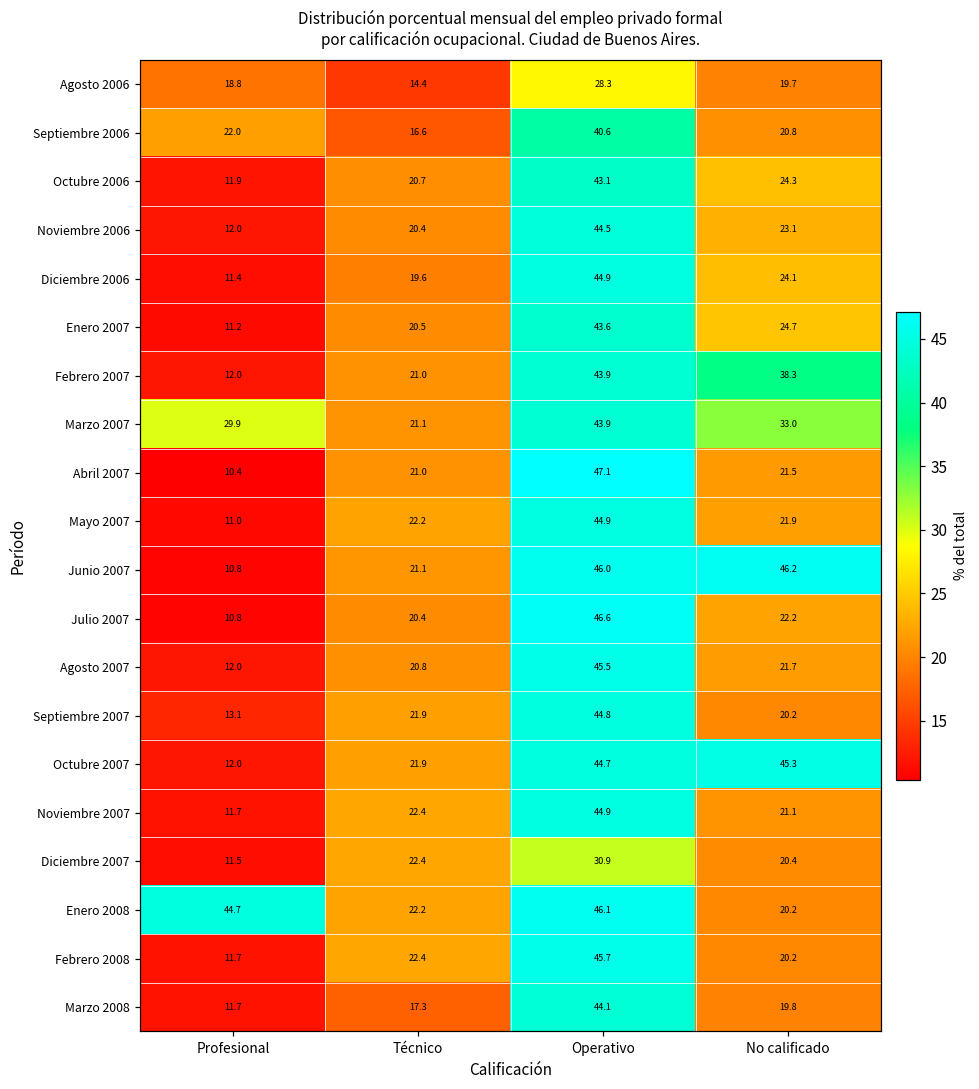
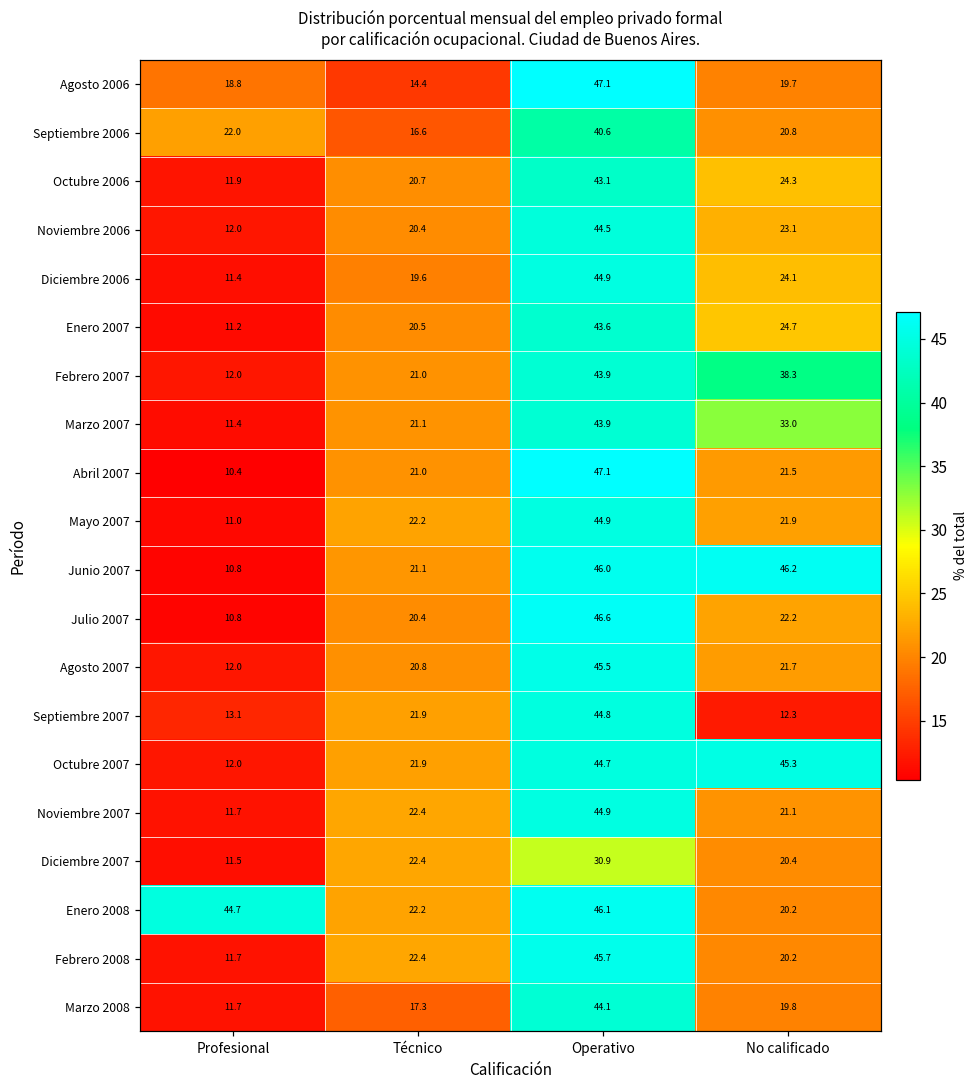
  {
    "Agosto 2006": {
      "Profesional": 18.8,
      "Técnico": 14.4,
-     "Operativo": 28.3,
+     "Operativo": 47.1,
      "No calificado": 19.7
    },
    "Septiembre 2006": {
      "Profesional": 22.0,
      "Técnico": 16.6,
      "Operativo": 40.6,
      "No calificado": 20.8
    },
    "Octubre 2006": {
      "Profesional": 11.9,
      "Técnico": 20.7,
      "Operativo": 43.1,
      "No calificado": 24.3
    },
    "Noviembre 2006": {
      "Profesional": 12.0,
      "Técnico": 20.4,
      "Operativo": 44.5,
      "No calificado": 23.1
    },
    "Diciembre 2006": {
      "Profesional": 11.4,
      "Técnico": 19.6,
      "Operativo": 44.9,
      "No calificado": 24.1
    },
    "Enero 2007": {
      "Profesional": 11.2,
      "Técnico": 20.5,
      "Operativo": 43.6,
      "No calificado": 24.7
    },
    "Febrero 2007": {
      "Profesional": 12.0,
      "Técnico": 21.0,
      "Operativo": 43.9,
      "No calificado": 38.3
    },
    "Marzo 2007": {
-     "Profesional": 29.9,
+     "Profesional": 11.4,
      "Técnico": 21.1,
      "Operativo": 43.9,
      "No calificado": 33.0
    },
    "Abril 2007": {
      "Profesional": 10.4,
      "Técnico": 21.0,
      "Operativo": 47.1,
      "No calificado": 21.5
    },
    "Mayo 2007": {
      "Profesional": 11.0,
      "Técnico": 22.2,
      "Operativo": 44.9,
      "No calificado": 21.9
    },
    "Junio 2007": {
      "Profesional": 10.8,
      "Técnico": 21.1,
      "Operativo": 46.0,
      "No calificado": 46.2
    },
    "Julio 2007": {
      "Profesional": 10.8,
      "Técnico": 20.4,
      "Operativo": 46.6,
      "No calificado": 22.2
    },
    "Agosto 2007": {
      "Profesional": 12.0,
      "Técnico": 20.8,
      "Operativo": 45.5,
      "No calificado": 21.7
    },
    "Septiembre 2007": {
      "Profesional": 13.1,
      "Técnico": 21.9,
      "Operativo": 44.8,
-     "No calificado": 20.2
+     "No calificado": 12.3
    },
    "Octubre 2007": {
      "Profesional": 12.0,
      "Técnico": 21.9,
      "Operativo": 44.7,
      "No calificado": 45.3
    },
    "Noviembre 2007": {
      "Profesional": 11.7,
      "Técnico": 22.4,
      "Operativo": 44.9,
      "No calificado": 21.1
    },
    "Diciembre 2007": {
      "Profesional": 11.5,
      "Técnico": 22.4,
      "Operativo": 30.9,
      "No calificado": 20.4
    },
    "Enero 2008": {
      "Profesional": 44.7,
      "Técnico": 22.2,
      "Operativo": 46.1,
      "No calificado": 20.2
    },
    "Febrero 2008": {
      "Profesional": 11.7,
      "Técnico": 22.4,
      "Operativo": 45.7,
      "No calificado": 20.2
    },
    "Marzo 2008": {
      "Profesional": 11.7,
      "Técnico": 17.3,
      "Operativo": 44.1,
      "No calificado": 19.8
    }
  }
